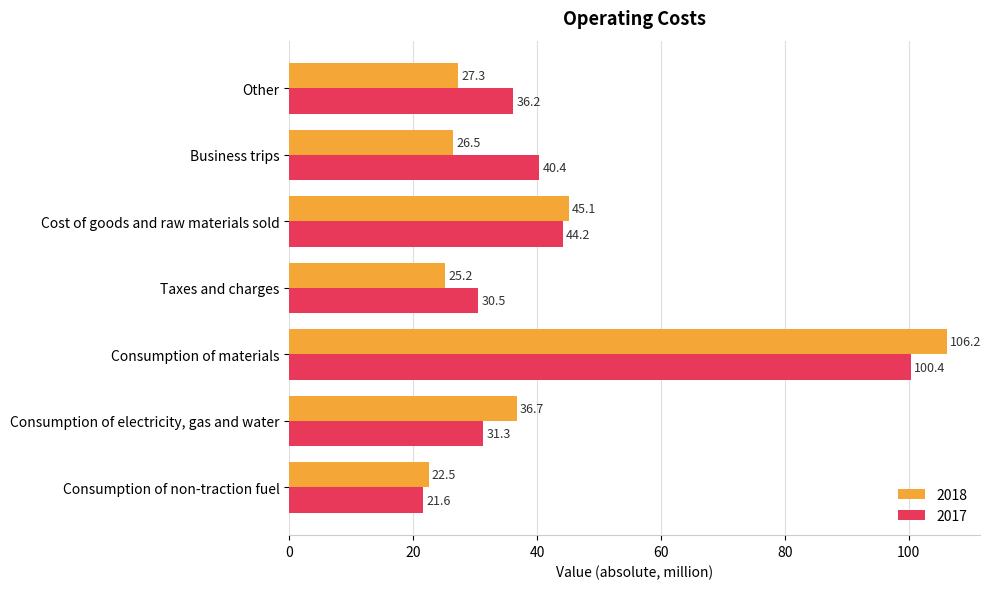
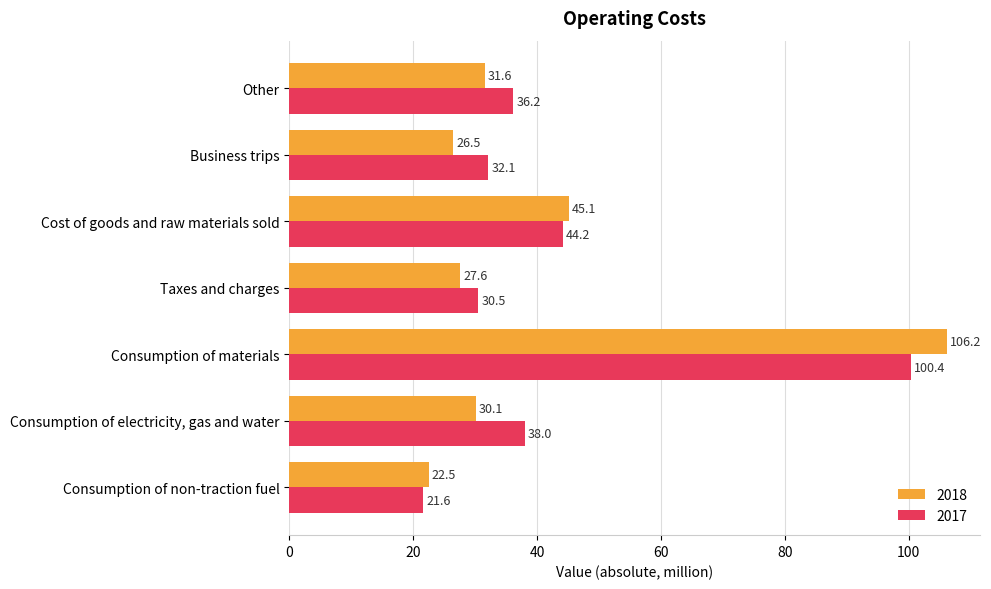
  {
    "2018": {
-     "Other": 27.3,
+     "Other": 31.6,
      "Business trips": 26.5,
      "Cost of goods and raw materials sold": 45.1,
-     "Taxes and charges": 25.2,
+     "Taxes and charges": 27.6,
      "Consumption of materials": 106.2,
-     "Consumption of electricity, gas and water": 36.7,
+     "Consumption of electricity, gas and water": 30.1,
      "Consumption of non-traction fuel": 22.5
    },
    "2017": {
      "Other": 36.2,
-     "Business trips": 40.4,
+     "Business trips": 32.1,
      "Cost of goods and raw materials sold": 44.2,
      "Taxes and charges": 30.5,
      "Consumption of materials": 100.4,
-     "Consumption of electricity, gas and water": 31.3,
+     "Consumption of electricity, gas and water": 38.0,
      "Consumption of non-traction fuel": 21.6
    }
  }
